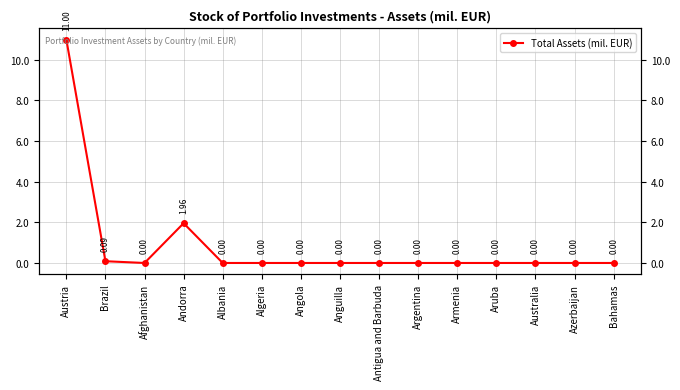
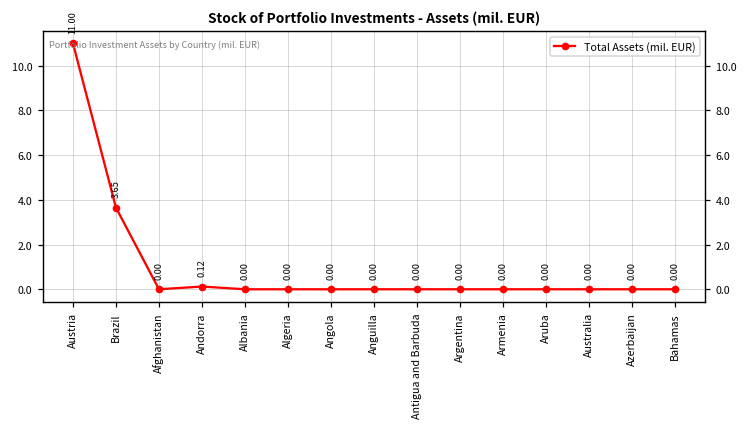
  {
    "Austria": 11.00,
-   "Brazil": 0.09,
+   "Brazil": 3.65,
    "Afghanistan": 0.00,
-   "Andorra": 1.96,
+   "Andorra": 0.12,
    "Albania": 0.00,
    "Algeria": 0.00,
    "Angola": 0.00,
    "Anguilla": 0.00,
    "Antigua and Barbuda": 0.00,
    "Argentina": 0.00,
    "Armenia": 0.00,
    "Aruba": 0.00,
    "Australia": 0.00,
    "Azerbaijan": 0.00,
    "Bahamas": 0.00
  }
